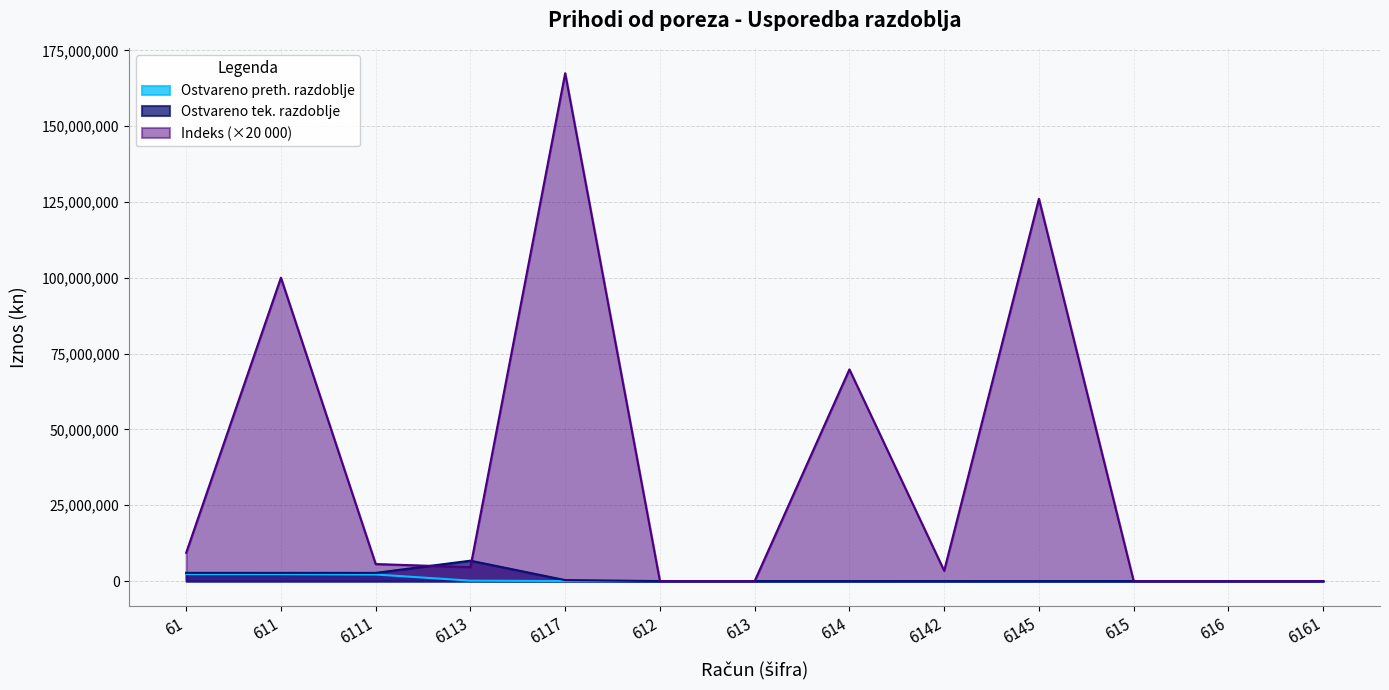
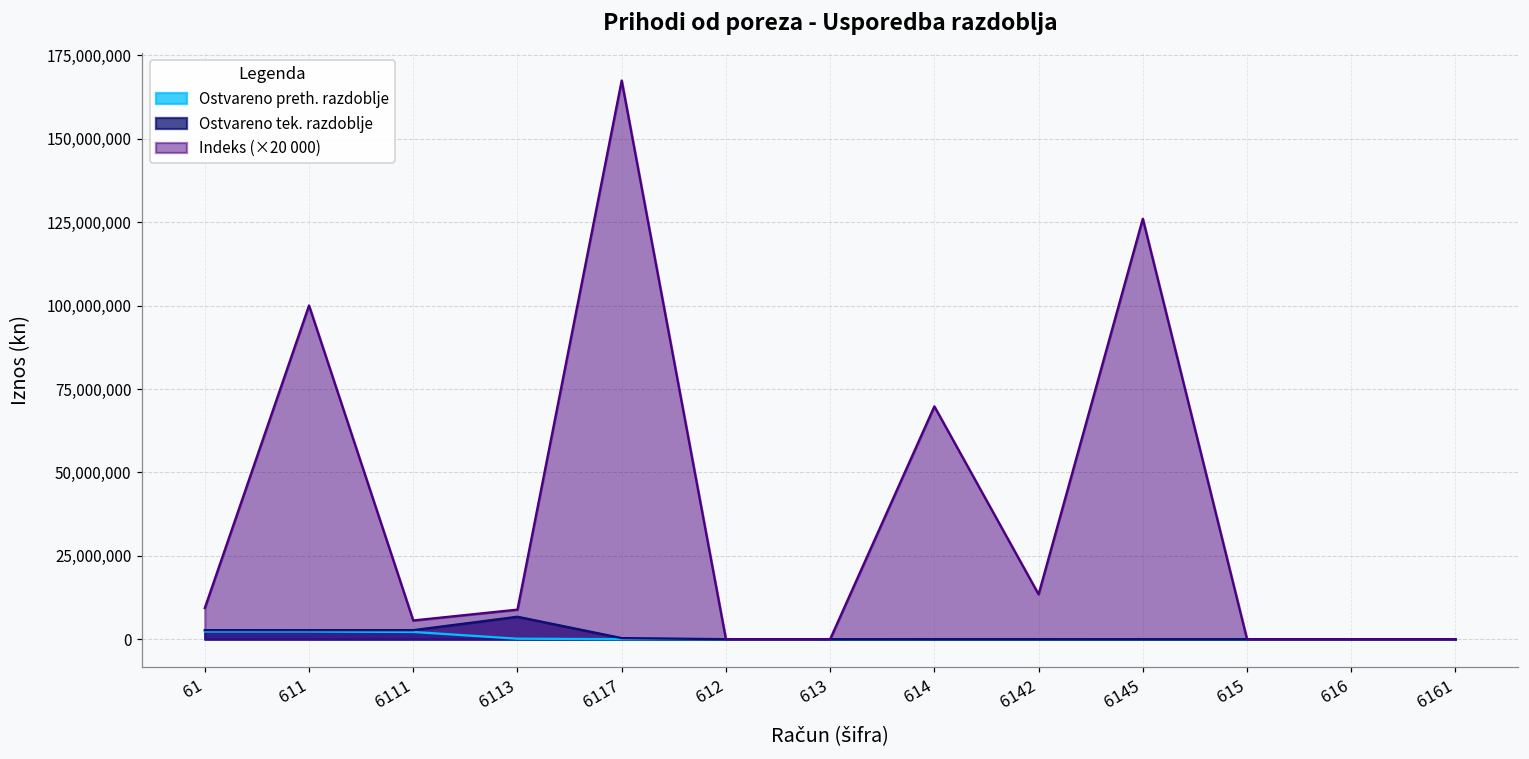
  {
    "Ostvareno preth. razdoblje": {
      "6113": "0"
    },
    "Ostvareno tek. razdoblje": {
      "6113": "7,000,000"
    },
    "Indeks (×20 000)": {
      "61": "9,000,000",
      "611": "100,000,000",
      "6111": "6,000,000",
-     "6113": "5,000,000",
+     "6113": "9,000,000",
      "6117": "167,000,000",
      "614": "70,000,000",
-     "6142": "3,000,000",
+     "6142": "13,000,000",
      "6145": "126,000,000"
    }
  }
